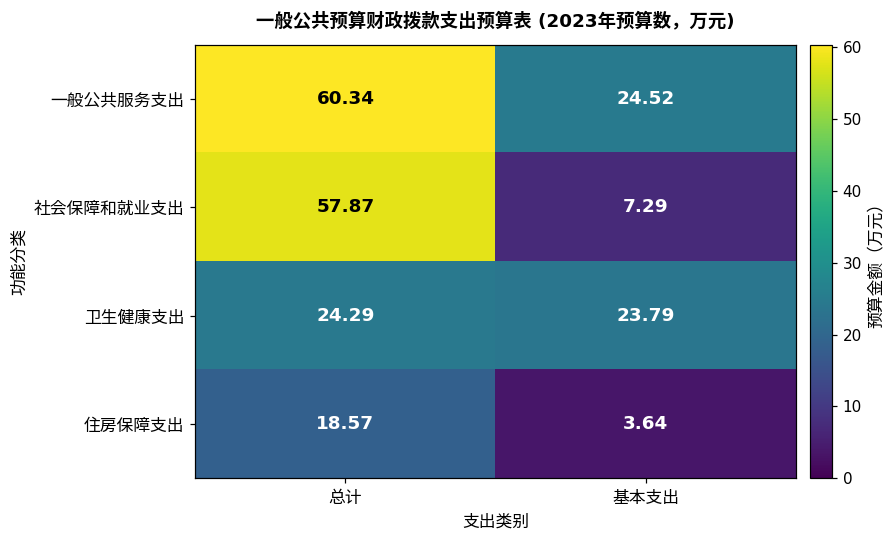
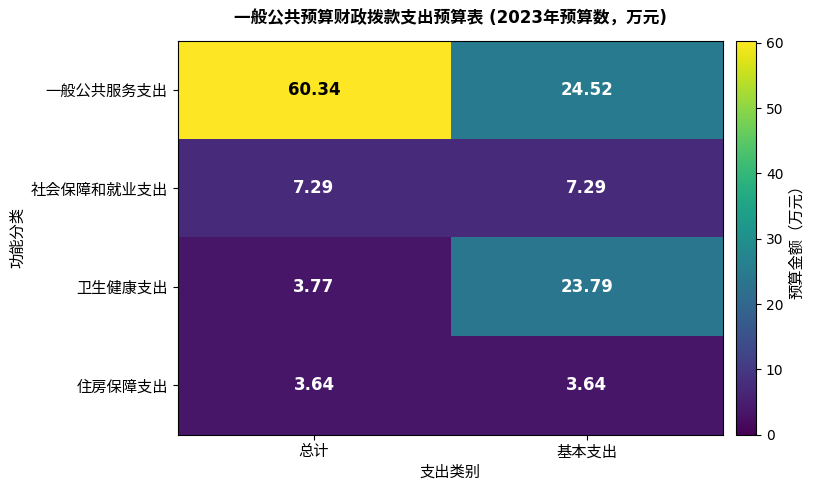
  {
    "一般公共服务支出": {
      "总计": 60.34,
      "基本支出": 24.52
    },
    "社会保障和就业支出": {
-     "总计": 57.87,
+     "总计": 7.29,
      "基本支出": 7.29
    },
    "卫生健康支出": {
-     "总计": 24.29,
+     "总计": 3.77,
      "基本支出": 23.79
    },
    "住房保障支出": {
-     "总计": 18.57,
+     "总计": 3.64,
      "基本支出": 3.64
    }
  }
